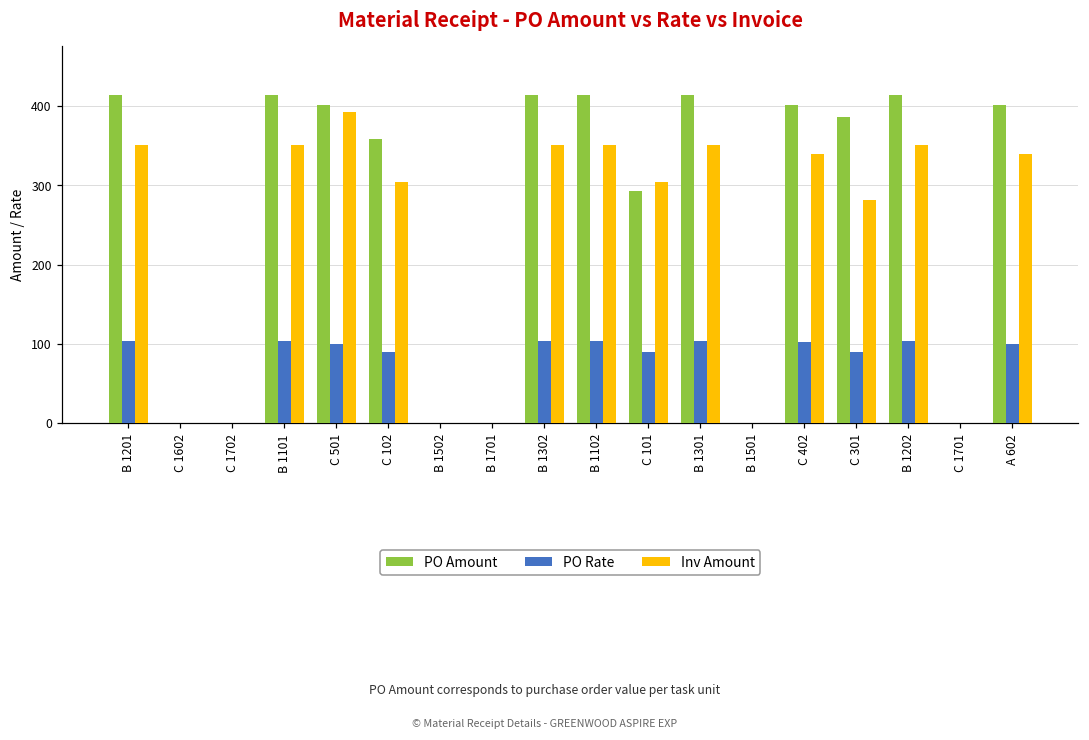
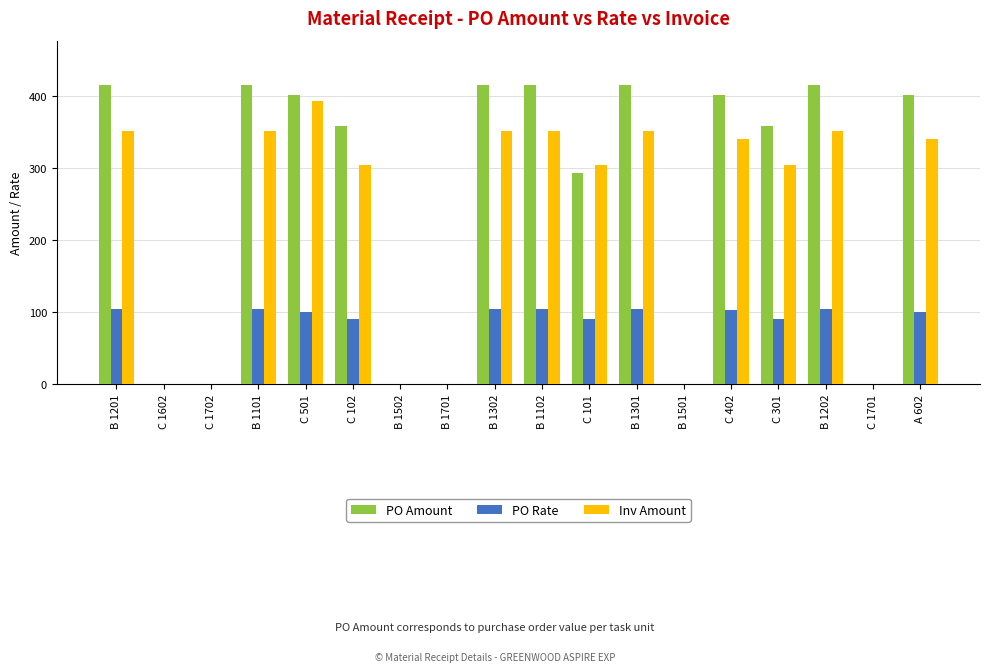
  {
    "PO Amount": {
      "B 1201": 410,
      "C 1602": 0,
      "C 1702": 0,
      "B 1101": 410,
      "C 501": 400,
      "C 102": 360,
      "B 1502": 0,
      "B 1701": 0,
      "B 1302": 410,
      "B 1102": 410,
      "C 101": 290,
      "B 1301": 410,
      "B 1501": 0,
      "C 402": 400,
-     "C 301": 390,
+     "C 301": 360,
      "B 1202": 410,
      "C 1701": 0,
      "A 602": 400
    },
    "PO Rate": {
      "B 1201": 100,
      "C 1602": 0,
      "C 1702": 0,
      "B 1101": 100,
      "C 501": 100,
      "C 102": 90,
      "B 1502": 0,
      "B 1701": 0,
      "B 1302": 100,
      "B 1102": 100,
      "C 101": 90,
      "B 1301": 100,
      "B 1501": 0,
      "C 402": 100,
      "C 301": 90,
      "B 1202": 100,
      "C 1701": 0,
      "A 602": 100
    },
    "Inv Amount": {
      "B 1201": 350,
      "C 1602": 0,
      "C 1702": 0,
      "B 1101": 350,
      "C 501": 390,
      "C 102": 300,
      "B 1502": 0,
      "B 1701": 0,
      "B 1302": 350,
      "B 1102": 350,
      "C 101": 300,
      "B 1301": 350,
      "B 1501": 0,
      "C 402": 340,
-     "C 301": 280,
+     "C 301": 300,
      "B 1202": 350,
      "C 1701": 0,
      "A 602": 340
    }
  }
